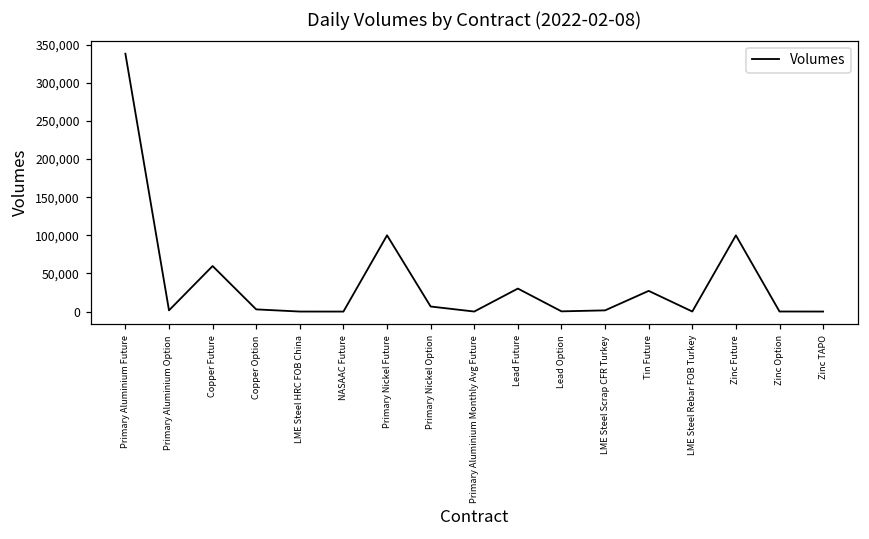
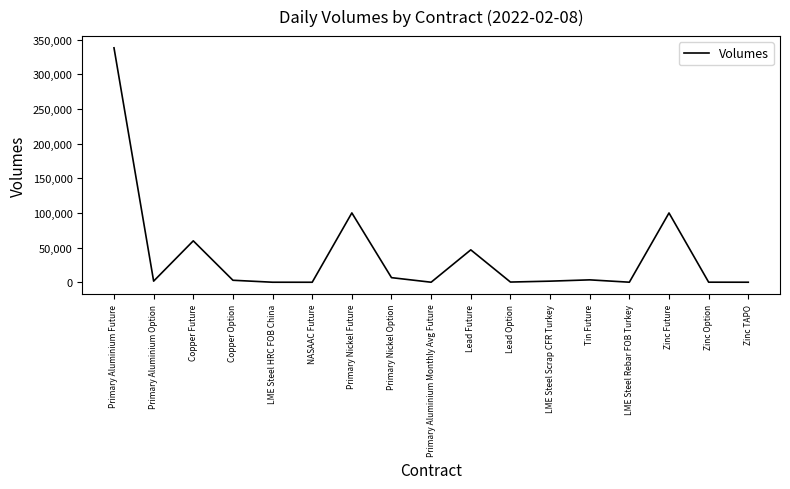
  {
    "Primary Aluminium Future": "340,000",
    "Primary Aluminium Option": "0",
    "Copper Future": "60,000",
    "Copper Option": "0",
    "LME Steel HRC FOB China": "0",
    "NASAAC Future": "0",
    "Primary Nickel Future": "100,000",
    "Primary Nickel Option": "10,000",
    "Primary Aluminium Monthly Avg Future": "0",
-   "Lead Future": "30,000",
+   "Lead Future": "50,000",
    "Lead Option": "0",
    "LME Steel Scrap CFR Turkey": "0",
-   "Tin Future": "30,000",
+   "Tin Future": "0",
    "LME Steel Rebar FOB Turkey": "0",
    "Zinc Future": "100,000",
    "Zinc Option": "0",
    "Zinc TAPO": "0"
  }
